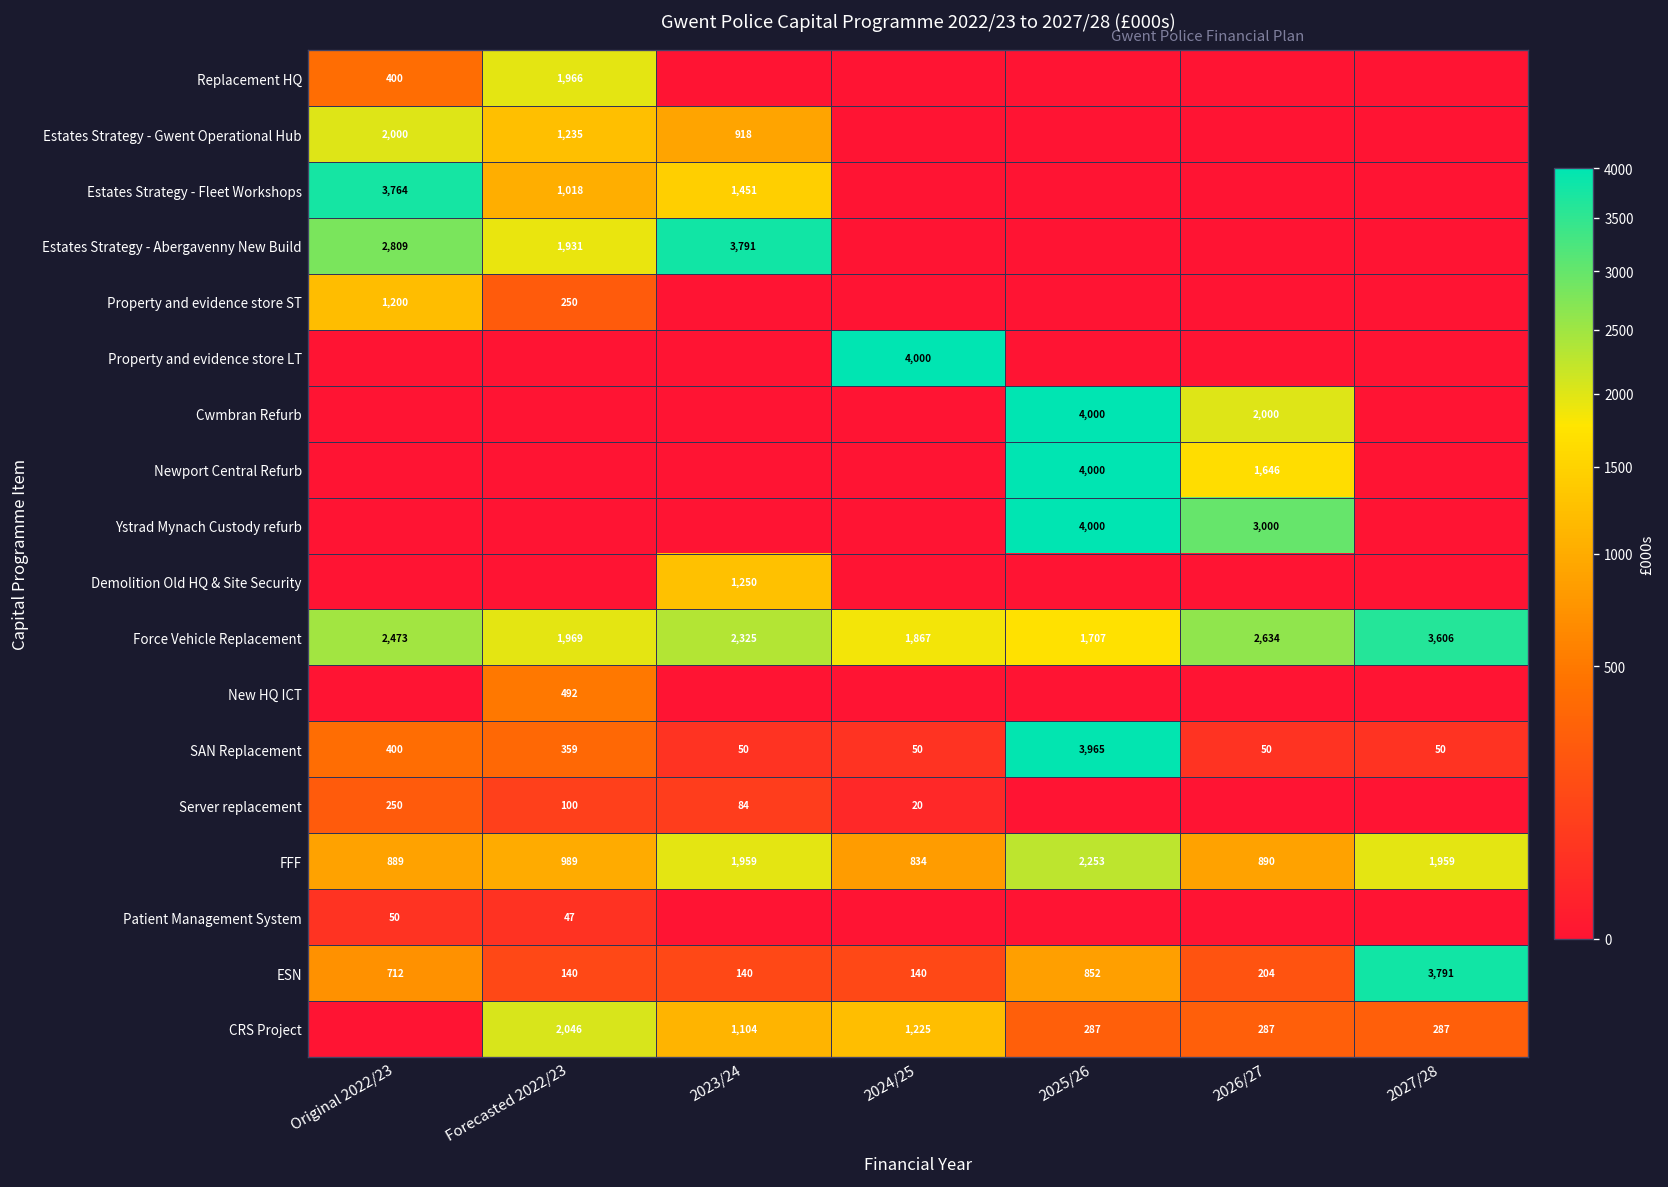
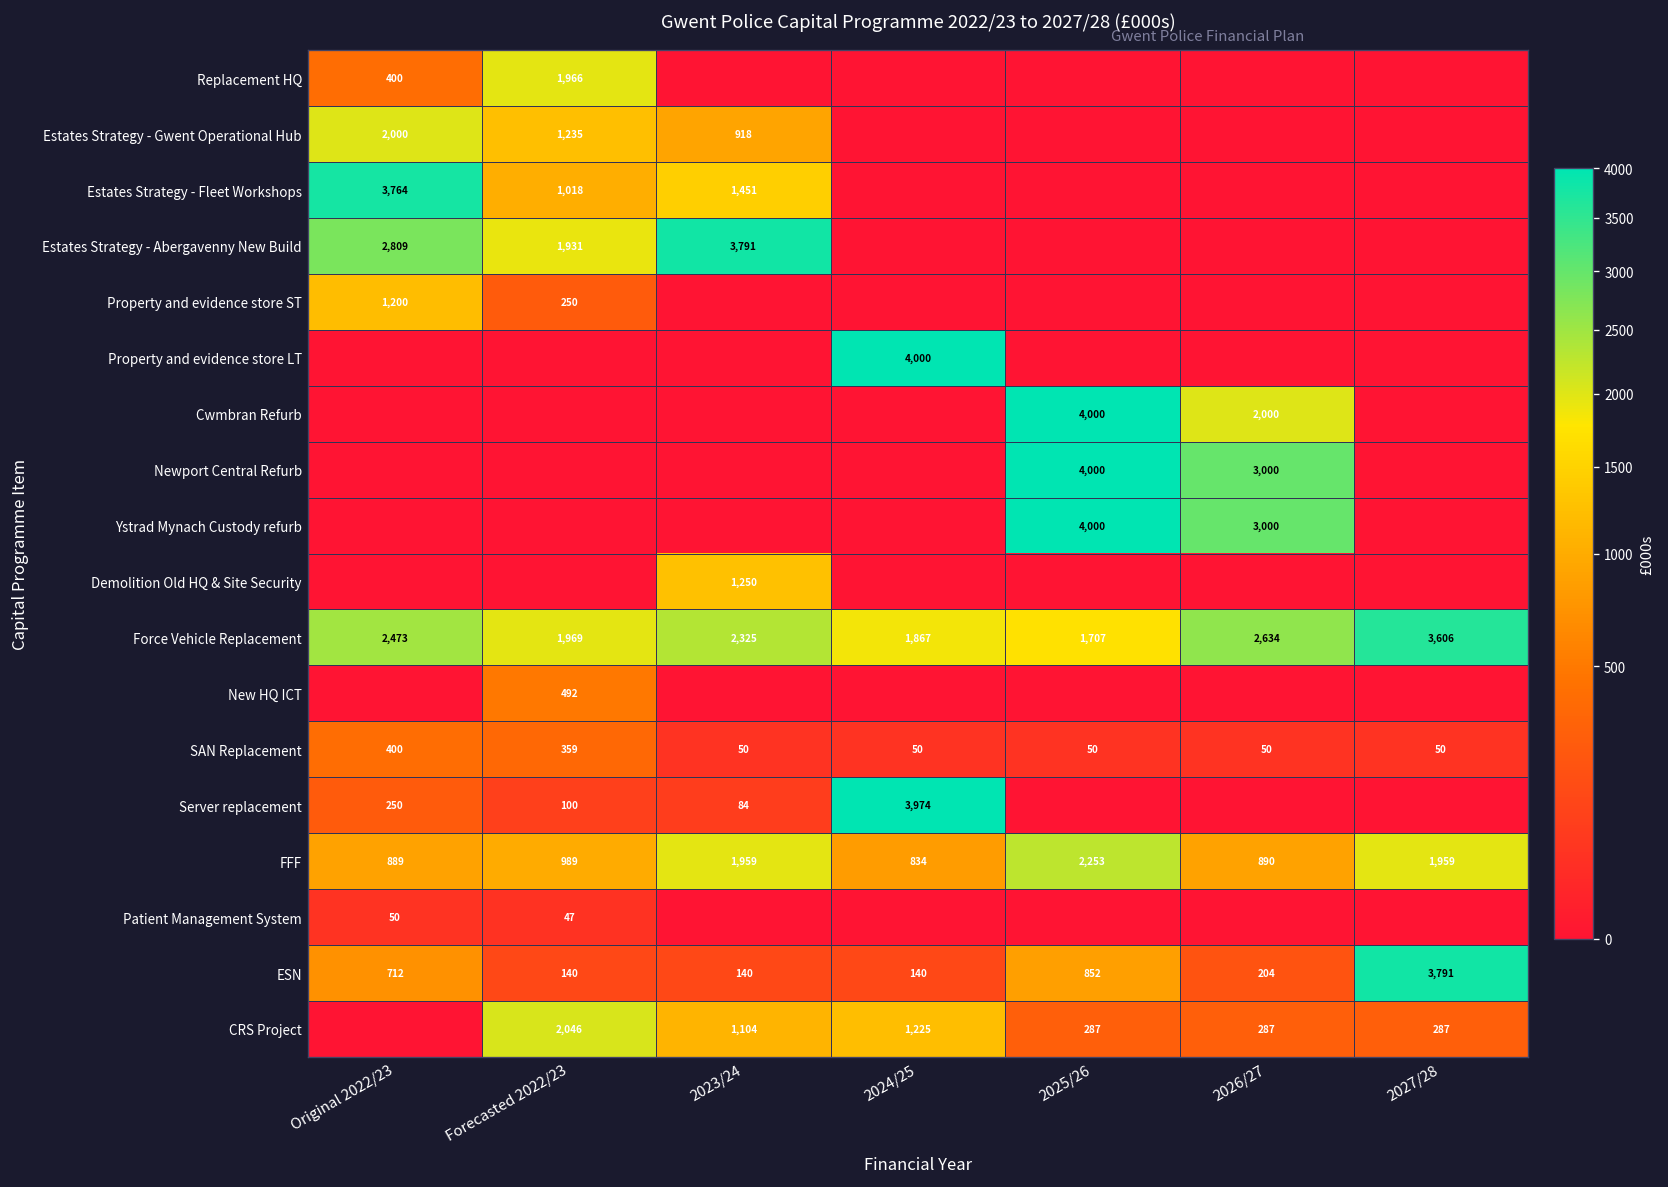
  {
    "Replacement HQ": {
      "Original 2022/23": "400",
      "Forecasted 2022/23": "1,966"
    },
    "Estates Strategy - Gwent Operational Hub": {
      "Original 2022/23": "2,000",
      "Forecasted 2022/23": "1,235",
      "2023/24": "918"
    },
    "Estates Strategy - Fleet Workshops": {
      "Original 2022/23": "3,764",
      "Forecasted 2022/23": "1,018",
      "2023/24": "1,451"
    },
    "Estates Strategy - Abergavenny New Build": {
      "Original 2022/23": "2,809",
      "Forecasted 2022/23": "1,931",
      "2023/24": "3,791"
    },
    "Property and evidence store ST": {
      "Original 2022/23": "1,200",
      "Forecasted 2022/23": "250"
    },
    "Property and evidence store LT": {
      "2024/25": "4,000"
    },
    "Cwmbran Refurb": {
      "2025/26": "4,000",
      "2026/27": "2,000"
    },
    "Newport Central Refurb": {
      "2025/26": "4,000",
-     "2026/27": "1,646"
+     "2026/27": "3,000"
    },
    "Ystrad Mynach Custody refurb": {
      "2025/26": "4,000",
      "2026/27": "3,000"
    },
    "Demolition Old HQ & Site Security": {
      "2023/24": "1,250"
    },
    "Force Vehicle Replacement": {
      "Original 2022/23": "2,473",
      "Forecasted 2022/23": "1,969",
      "2023/24": "2,325",
      "2024/25": "1,867",
      "2025/26": "1,707",
      "2026/27": "2,634",
      "2027/28": "3,606"
    },
    "New HQ ICT": {
      "Forecasted 2022/23": "492"
    },
    "SAN Replacement": {
      "Original 2022/23": "400",
      "Forecasted 2022/23": "359",
      "2023/24": "50",
      "2024/25": "50",
-     "2025/26": "3,965",
+     "2025/26": "50",
      "2026/27": "50",
      "2027/28": "50"
    },
    "Server replacement": {
      "Original 2022/23": "250",
      "Forecasted 2022/23": "100",
      "2023/24": "84",
-     "2024/25": "20"
+     "2024/25": "3,974"
    },
    "FFF": {
      "Original 2022/23": "889",
      "Forecasted 2022/23": "989",
      "2023/24": "1,959",
      "2024/25": "834",
      "2025/26": "2,253",
      "2026/27": "890",
      "2027/28": "1,959"
    },
    "Patient Management System": {
      "Original 2022/23": "50",
      "Forecasted 2022/23": "47"
    },
    "ESN": {
      "Original 2022/23": "712",
      "Forecasted 2022/23": "140",
      "2023/24": "140",
      "2024/25": "140",
      "2025/26": "852",
      "2026/27": "204",
      "2027/28": "3,791"
    },
    "CRS Project": {
      "Forecasted 2022/23": "2,046",
      "2023/24": "1,104",
      "2024/25": "1,225",
      "2025/26": "287",
      "2026/27": "287",
      "2027/28": "287"
    }
  }
